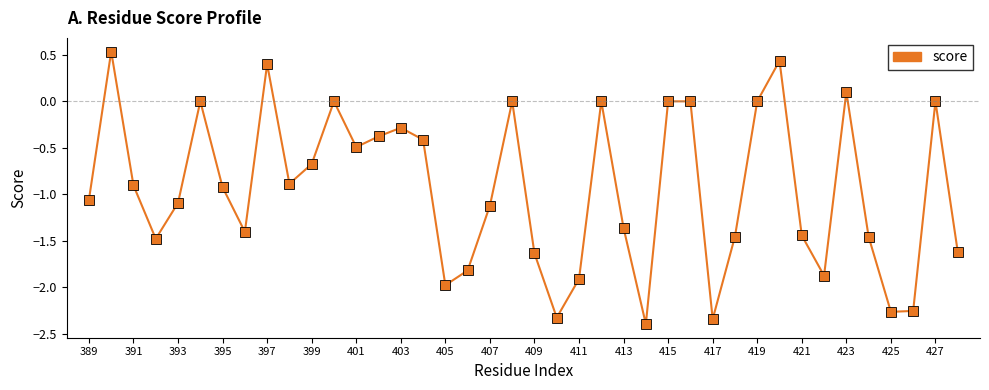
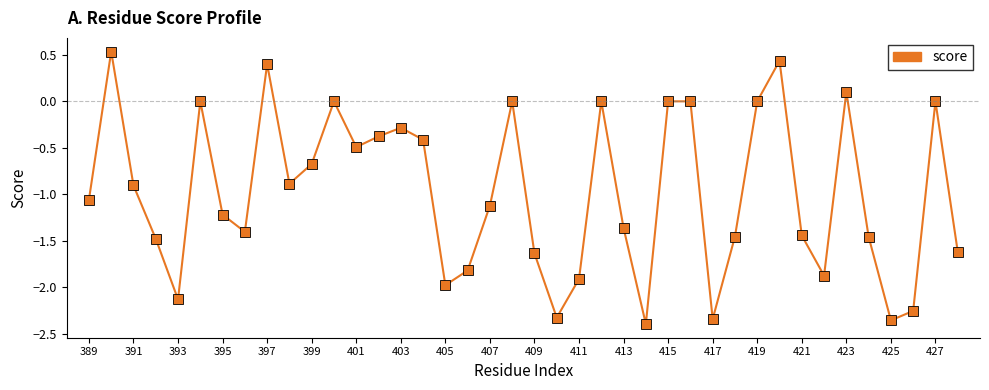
  {
    "389": -1.1,
    "391": -0.9,
-   "393": -1.1,
-   "395": -0.9,
+   "393": -2.1,
+   "395": -1.2,
    "397": 0.4,
    "399": -0.7,
    "401": -0.5,
    "403": -0.3,
    "405": -2.0,
    "407": -1.1,
    "409": -1.6,
    "411": -1.9,
    "413": -1.4,
    "415": 0.0,
    "417": -2.3,
    "419": 0.0,
    "421": -1.4,
    "423": 0.1,
-   "425": -2.3,
+   "425": -2.4,
    "427": 0.0
  }
